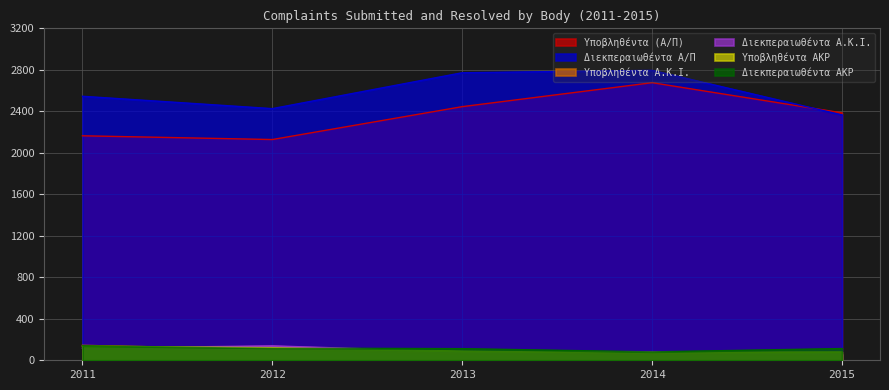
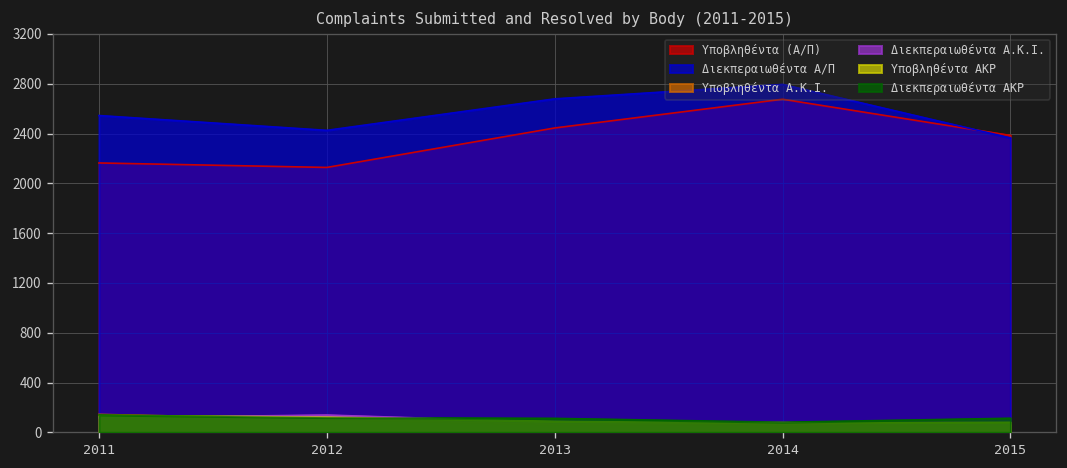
  {
    "Υποβληθέντα (Α/Π)": {
      "2011": 2160,
      "2012": 2130,
      "2013": 2450,
      "2014": 2680
    },
    "Διεκπεραιωθέντα Α/Π": {
      "2011": 2550,
      "2012": 2430,
-     "2013": 2770
+     "2013": 2680
    },
    "Διεκπεραιωθέντα ΑΚΡ": {
      "2015": 110
    }
  }
